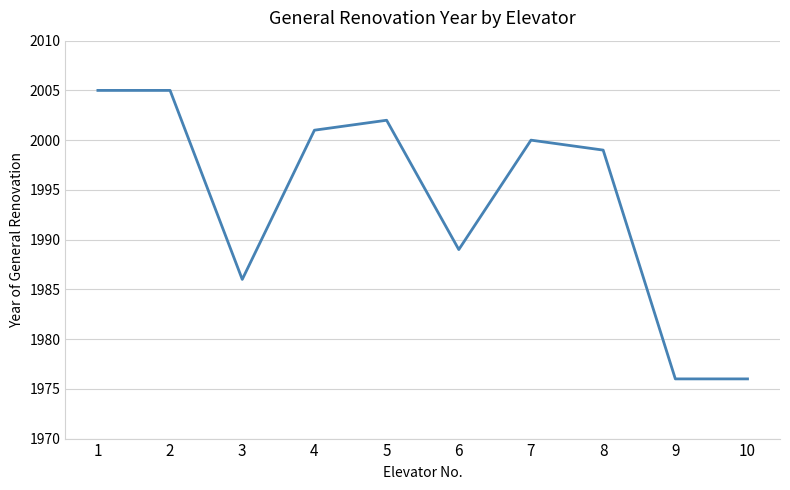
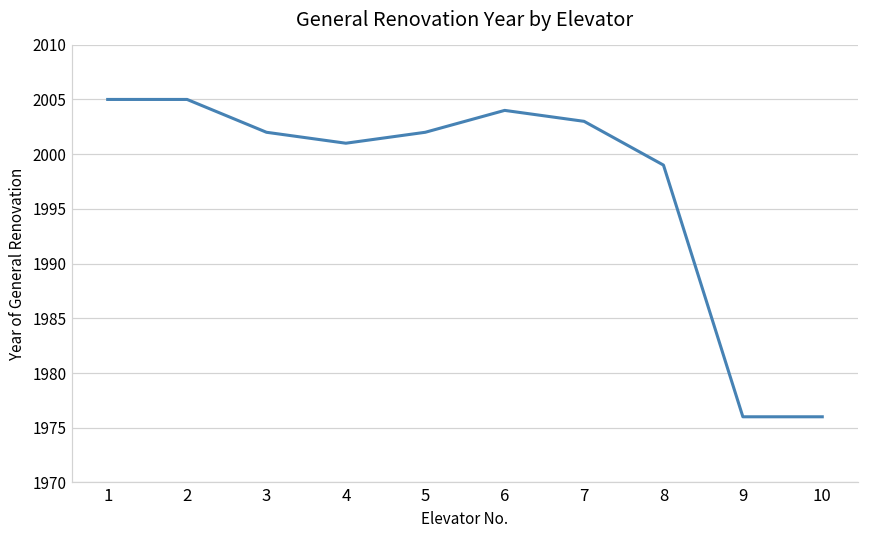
  {
    "1": 2005,
    "2": 2005,
-   "3": 1986,
+   "3": 2002,
    "4": 2001,
    "5": 2002,
-   "6": 1989,
-   "7": 2000,
+   "6": 2004,
+   "7": 2003,
    "8": 1999,
    "9": 1976,
    "10": 1976
  }
